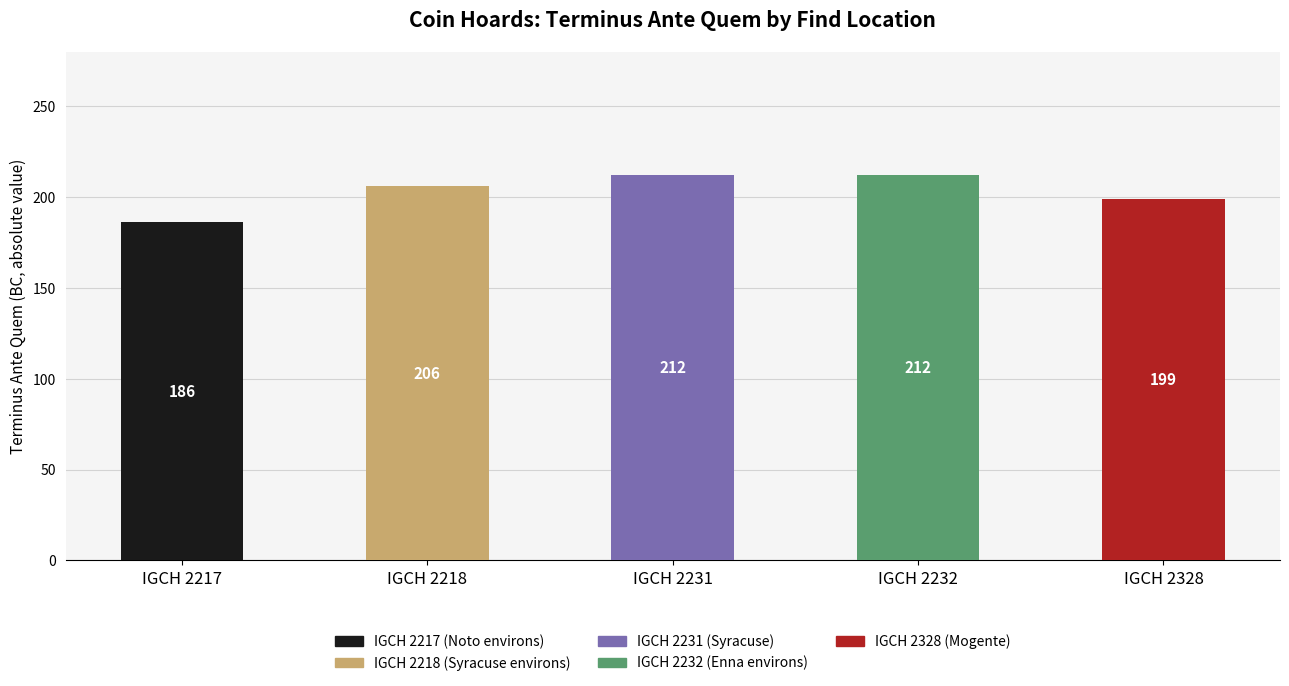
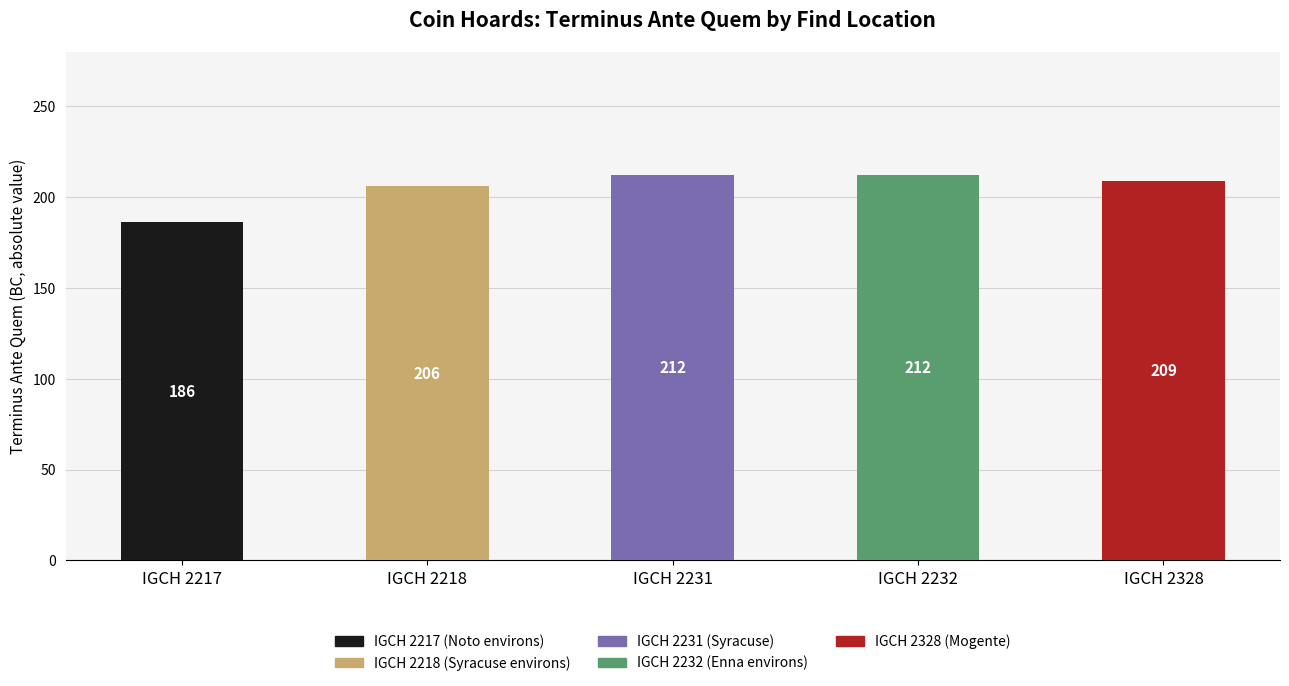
  {
    "IGCH 2217": 186,
    "IGCH 2218": 206,
    "IGCH 2231": 212,
    "IGCH 2232": 212,
-   "IGCH 2328": 199
+   "IGCH 2328": 209
  }
